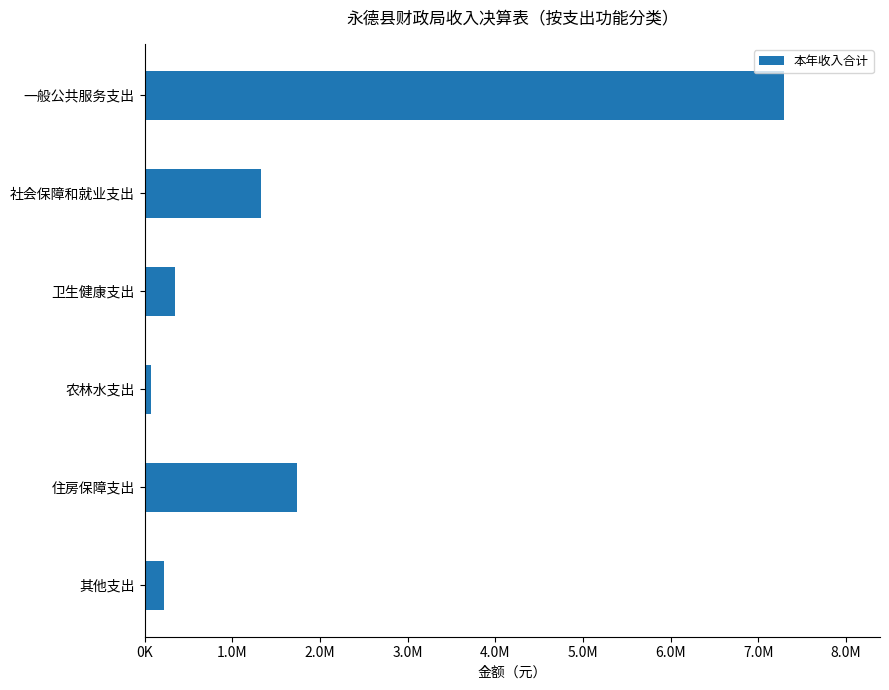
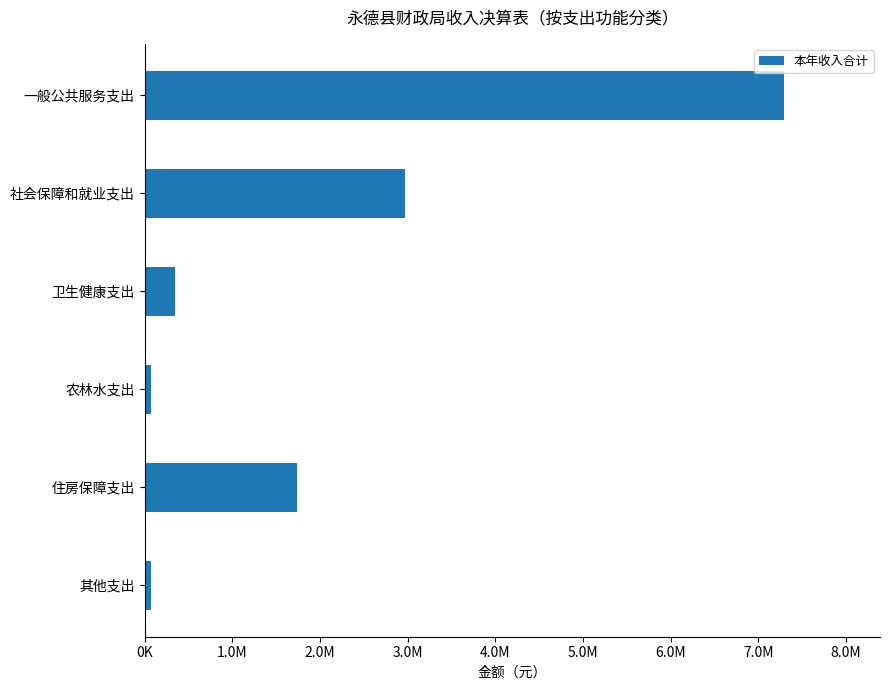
  {
    "一般公共服务支出": 7300000,
-   "社会保障和就业支出": 1300000,
+   "社会保障和就业支出": 3000000,
    "卫生健康支出": 300000,
    "农林水支出": 100000,
    "住房保障支出": 1700000,
-   "其他支出": 200000
+   "其他支出": 100000
  }
